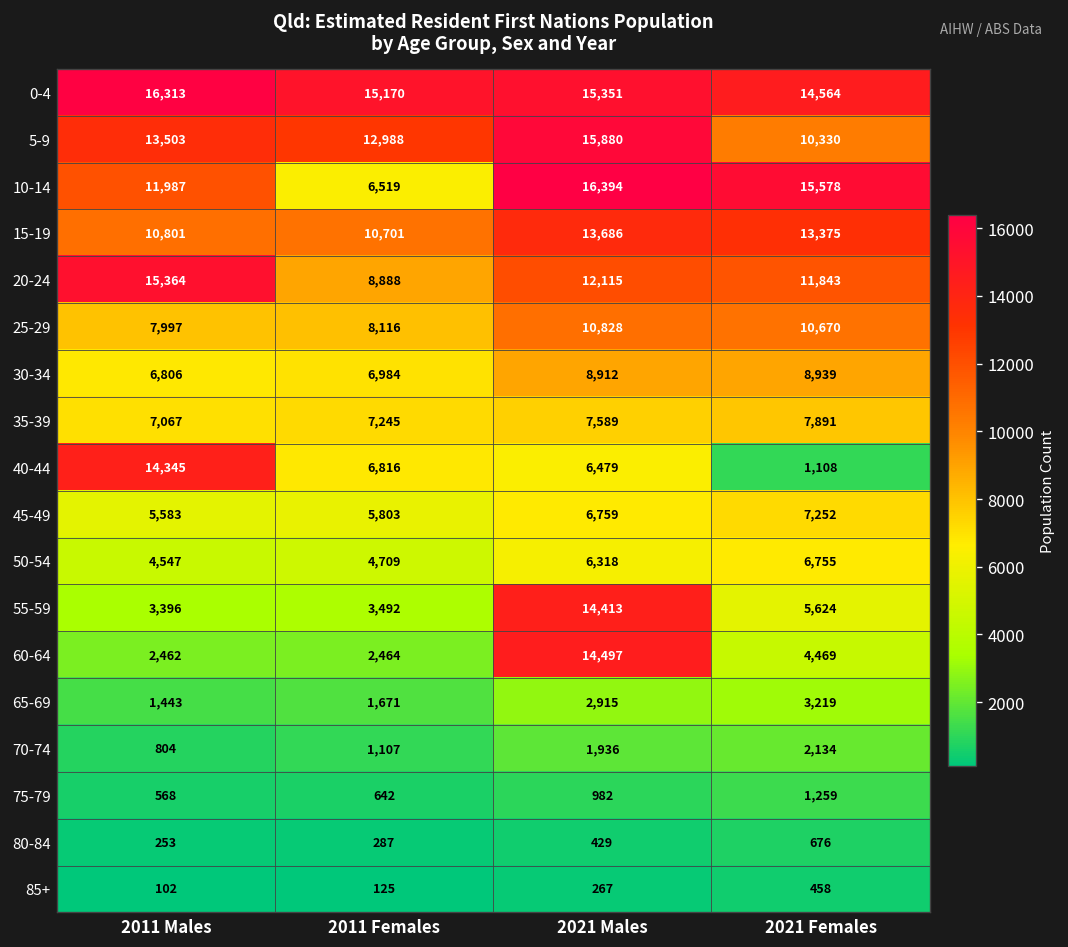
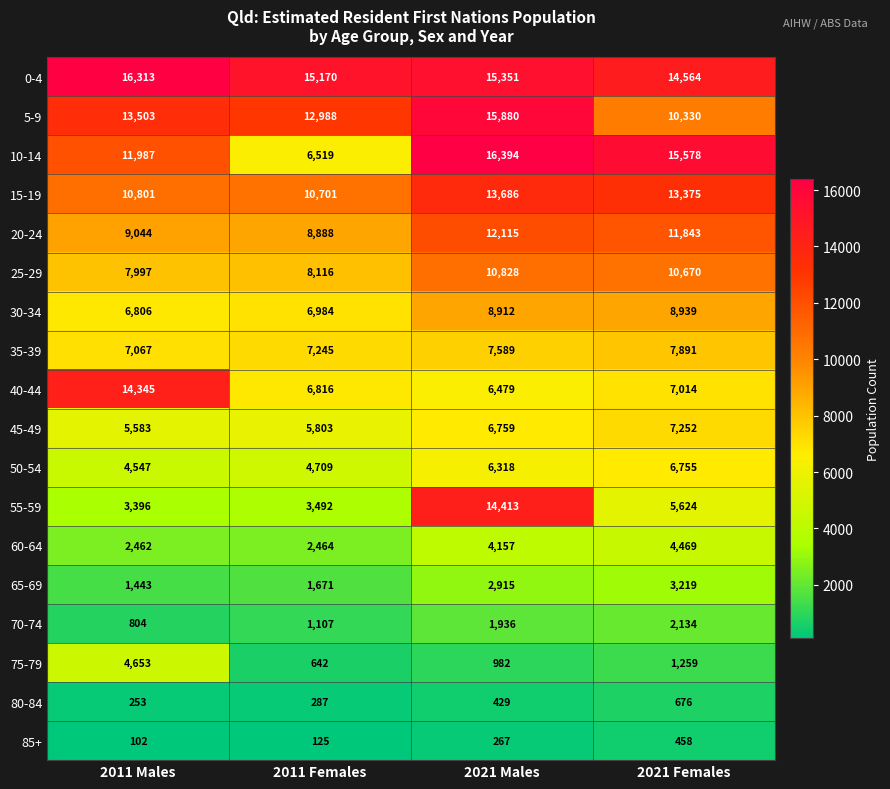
  {
    "0-4": {
      "2011 Males": "16,313",
      "2011 Females": "15,170",
      "2021 Males": "15,351",
      "2021 Females": "14,564"
    },
    "5-9": {
      "2011 Males": "13,503",
      "2011 Females": "12,988",
      "2021 Males": "15,880",
      "2021 Females": "10,330"
    },
    "10-14": {
      "2011 Males": "11,987",
      "2011 Females": "6,519",
      "2021 Males": "16,394",
      "2021 Females": "15,578"
    },
    "15-19": {
      "2011 Males": "10,801",
      "2011 Females": "10,701",
      "2021 Males": "13,686",
      "2021 Females": "13,375"
    },
    "20-24": {
-     "2011 Males": "15,364",
+     "2011 Males": "9,044",
      "2011 Females": "8,888",
      "2021 Males": "12,115",
      "2021 Females": "11,843"
    },
    "25-29": {
      "2011 Males": "7,997",
      "2011 Females": "8,116",
      "2021 Males": "10,828",
      "2021 Females": "10,670"
    },
    "30-34": {
      "2011 Males": "6,806",
      "2011 Females": "6,984",
      "2021 Males": "8,912",
      "2021 Females": "8,939"
    },
    "35-39": {
      "2011 Males": "7,067",
      "2011 Females": "7,245",
      "2021 Males": "7,589",
      "2021 Females": "7,891"
    },
    "40-44": {
      "2011 Males": "14,345",
      "2011 Females": "6,816",
      "2021 Males": "6,479",
-     "2021 Females": "1,108"
+     "2021 Females": "7,014"
    },
    "45-49": {
      "2011 Males": "5,583",
      "2011 Females": "5,803",
      "2021 Males": "6,759",
      "2021 Females": "7,252"
    },
    "50-54": {
      "2011 Males": "4,547",
      "2011 Females": "4,709",
      "2021 Males": "6,318",
      "2021 Females": "6,755"
    },
    "55-59": {
      "2011 Males": "3,396",
      "2011 Females": "3,492",
      "2021 Males": "14,413",
      "2021 Females": "5,624"
    },
    "60-64": {
      "2011 Males": "2,462",
      "2011 Females": "2,464",
-     "2021 Males": "14,497",
+     "2021 Males": "4,157",
      "2021 Females": "4,469"
    },
    "65-69": {
      "2011 Males": "1,443",
      "2011 Females": "1,671",
      "2021 Males": "2,915",
      "2021 Females": "3,219"
    },
    "70-74": {
      "2011 Males": "804",
      "2011 Females": "1,107",
      "2021 Males": "1,936",
      "2021 Females": "2,134"
    },
    "75-79": {
-     "2011 Males": "568",
+     "2011 Males": "4,653",
      "2011 Females": "642",
      "2021 Males": "982",
      "2021 Females": "1,259"
    },
    "80-84": {
      "2011 Males": "253",
      "2011 Females": "287",
      "2021 Males": "429",
      "2021 Females": "676"
    },
    "85+": {
      "2011 Males": "102",
      "2011 Females": "125",
      "2021 Males": "267",
      "2021 Females": "458"
    }
  }
